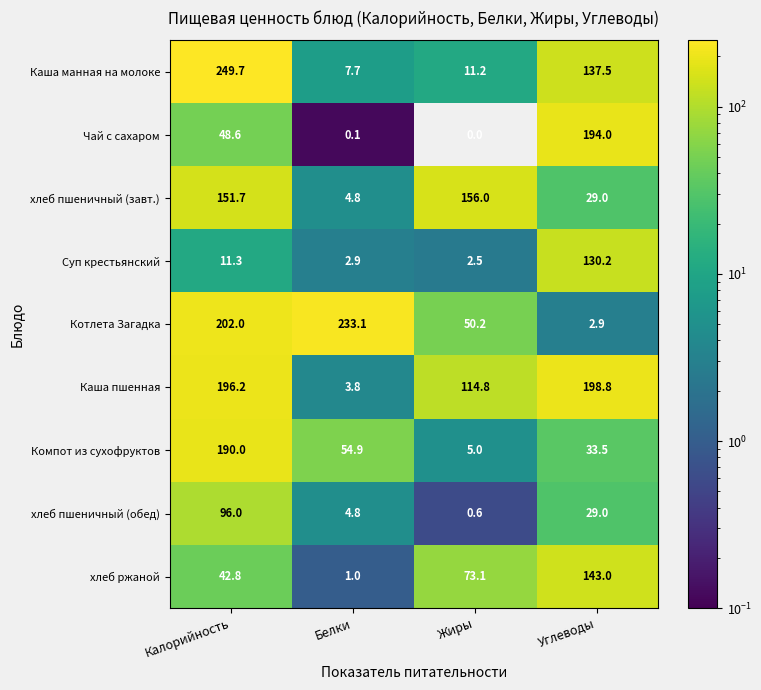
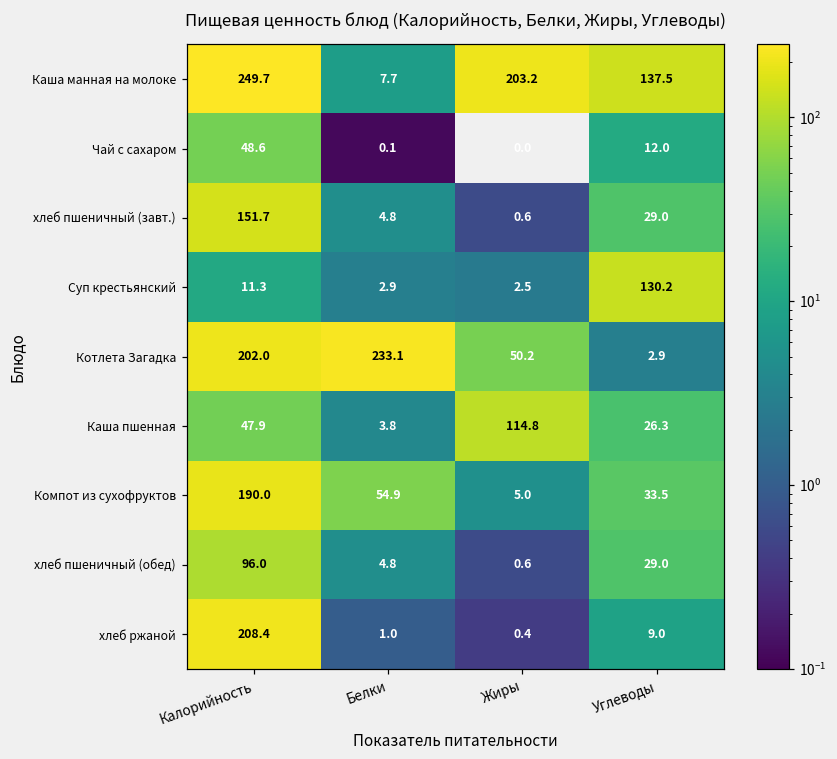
  {
    "Каша манная на молоке": {
      "Калорийность": 249.7,
      "Белки": 7.7,
-     "Жиры": 11.2,
+     "Жиры": 203.2,
      "Углеводы": 137.5
    },
    "Чай с сахаром": {
      "Калорийность": 48.6,
      "Белки": 0.1,
-     "Углеводы": 194.0
+     "Углеводы": 12.0
    },
    "хлеб пшеничный (завт.)": {
      "Калорийность": 151.7,
      "Белки": 4.8,
-     "Жиры": 156.0,
+     "Жиры": 0.6,
      "Углеводы": 29.0
    },
    "Суп крестьянский": {
      "Калорийность": 11.3,
      "Белки": 2.9,
      "Жиры": 2.5,
      "Углеводы": 130.2
    },
    "Котлета Загадка": {
      "Калорийность": 202.0,
      "Белки": 233.1,
      "Жиры": 50.2,
      "Углеводы": 2.9
    },
    "Каша пшенная": {
-     "Калорийность": 196.2,
+     "Калорийность": 47.9,
      "Белки": 3.8,
      "Жиры": 114.8,
-     "Углеводы": 198.8
+     "Углеводы": 26.3
    },
    "Компот из сухофруктов": {
      "Калорийность": 190.0,
      "Белки": 54.9,
      "Жиры": 5.0,
      "Углеводы": 33.5
    },
    "хлеб пшеничный (обед)": {
      "Калорийность": 96.0,
      "Белки": 4.8,
      "Жиры": 0.6,
      "Углеводы": 29.0
    },
    "хлеб ржаной": {
-     "Калорийность": 42.8,
+     "Калорийность": 208.4,
      "Белки": 1.0,
-     "Жиры": 73.1,
-     "Углеводы": 143.0
+     "Жиры": 0.4,
+     "Углеводы": 9.0
    }
  }
